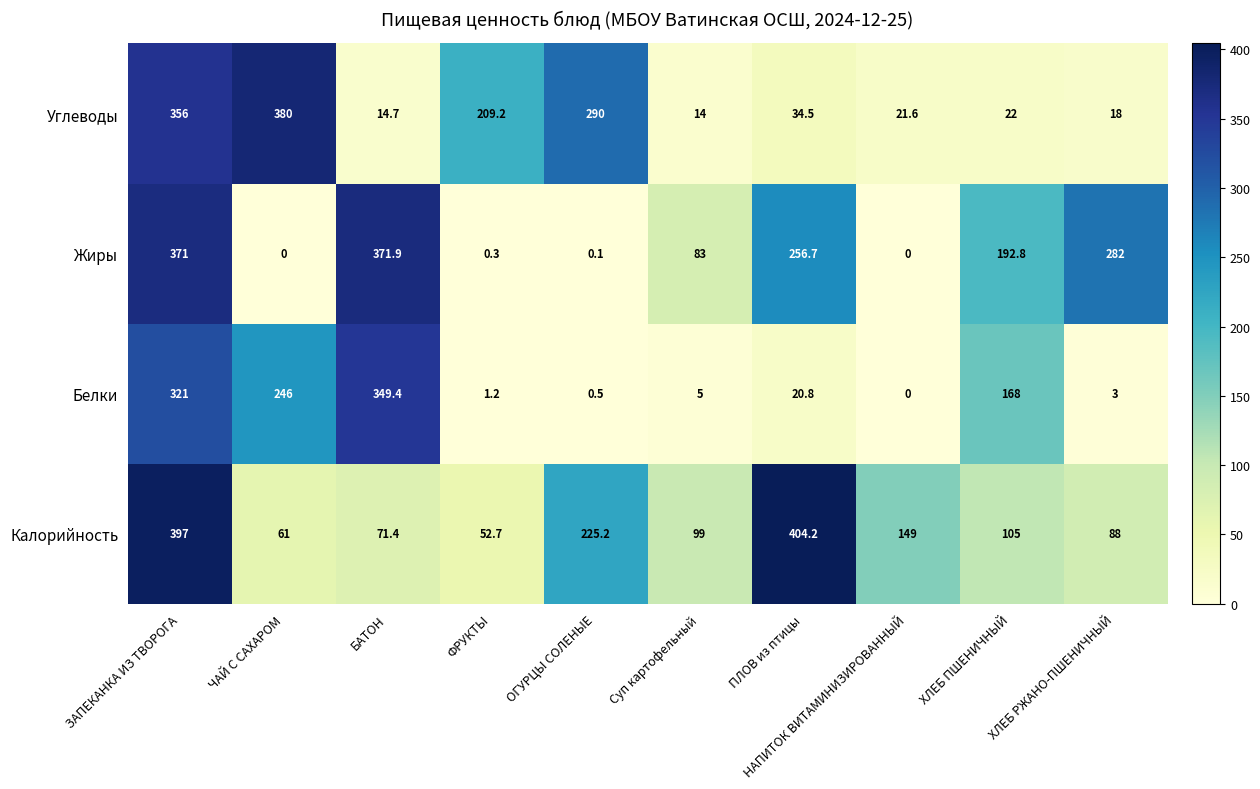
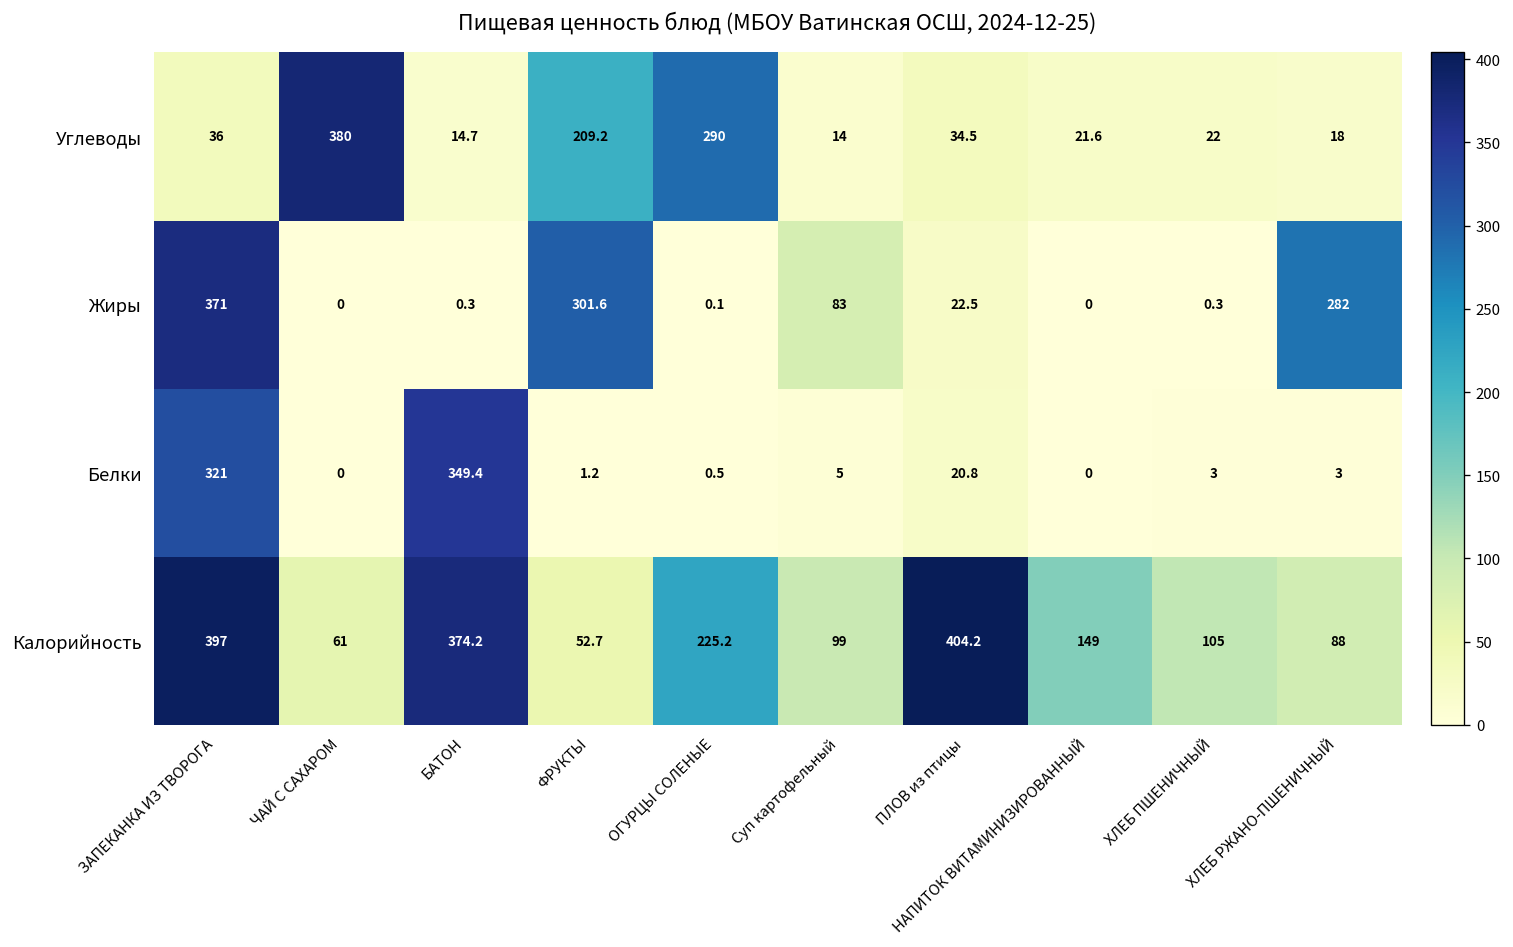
  {
    "Углеводы": {
-     "ЗАПЕКАНКА ИЗ ТВОРОГА": 356,
+     "ЗАПЕКАНКА ИЗ ТВОРОГА": 36,
      "ЧАЙ С САХАРОМ": 380,
      "БАТОН": 14.7,
      "ФРУКТЫ": 209.2,
      "ОГУРЦЫ СОЛЕНЫЕ": 290,
      "Суп картофельный": 14,
      "ПЛОВ из птицы": 34.5,
      "НАПИТОК ВИТАМИНИЗИРОВАННЫЙ": 21.6,
      "ХЛЕБ ПШЕНИЧНЫЙ": 22,
      "ХЛЕБ РЖАНО-ПШЕНИЧНЫЙ": 18
    },
    "Жиры": {
      "ЗАПЕКАНКА ИЗ ТВОРОГА": 371,
      "ЧАЙ С САХАРОМ": 0,
-     "БАТОН": 371.9,
-     "ФРУКТЫ": 0.3,
+     "БАТОН": 0.3,
+     "ФРУКТЫ": 301.6,
      "ОГУРЦЫ СОЛЕНЫЕ": 0.1,
      "Суп картофельный": 83,
-     "ПЛОВ из птицы": 256.7,
+     "ПЛОВ из птицы": 22.5,
      "НАПИТОК ВИТАМИНИЗИРОВАННЫЙ": 0,
-     "ХЛЕБ ПШЕНИЧНЫЙ": 192.8,
+     "ХЛЕБ ПШЕНИЧНЫЙ": 0.3,
      "ХЛЕБ РЖАНО-ПШЕНИЧНЫЙ": 282
    },
    "Белки": {
      "ЗАПЕКАНКА ИЗ ТВОРОГА": 321,
-     "ЧАЙ С САХАРОМ": 246,
+     "ЧАЙ С САХАРОМ": 0,
      "БАТОН": 349.4,
      "ФРУКТЫ": 1.2,
      "ОГУРЦЫ СОЛЕНЫЕ": 0.5,
      "Суп картофельный": 5,
      "ПЛОВ из птицы": 20.8,
      "НАПИТОК ВИТАМИНИЗИРОВАННЫЙ": 0,
-     "ХЛЕБ ПШЕНИЧНЫЙ": 168,
+     "ХЛЕБ ПШЕНИЧНЫЙ": 3,
      "ХЛЕБ РЖАНО-ПШЕНИЧНЫЙ": 3
    },
    "Калорийность": {
      "ЗАПЕКАНКА ИЗ ТВОРОГА": 397,
      "ЧАЙ С САХАРОМ": 61,
-     "БАТОН": 71.4,
+     "БАТОН": 374.2,
      "ФРУКТЫ": 52.7,
      "ОГУРЦЫ СОЛЕНЫЕ": 225.2,
      "Суп картофельный": 99,
      "ПЛОВ из птицы": 404.2,
      "НАПИТОК ВИТАМИНИЗИРОВАННЫЙ": 149,
      "ХЛЕБ ПШЕНИЧНЫЙ": 105,
      "ХЛЕБ РЖАНО-ПШЕНИЧНЫЙ": 88
    }
  }
